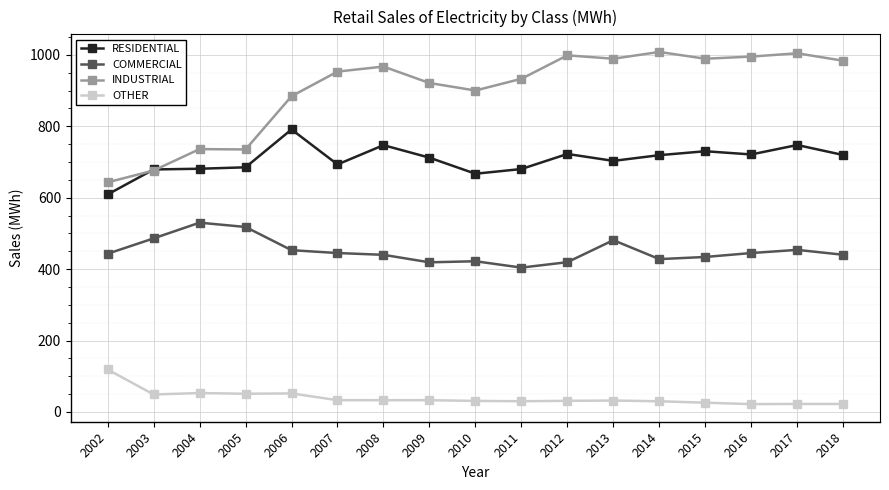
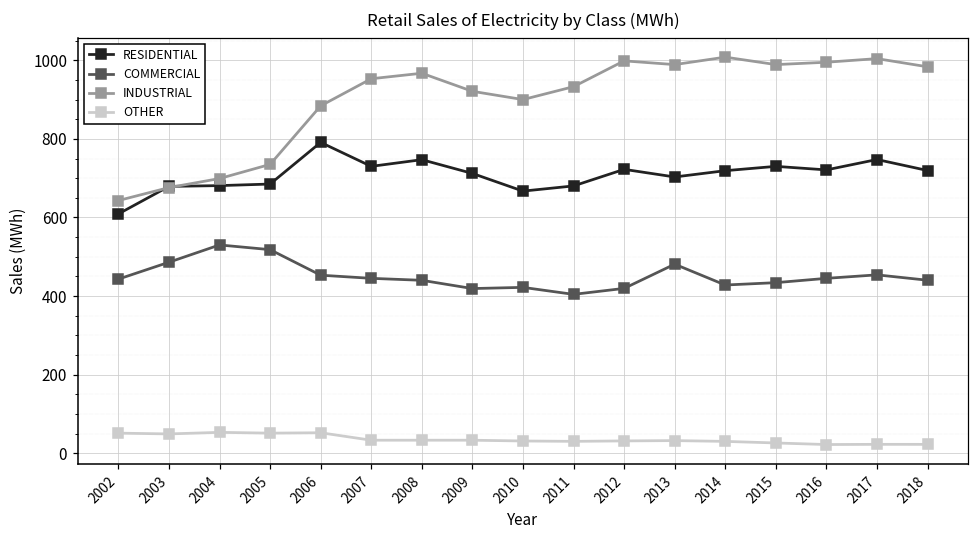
  {
    "RESIDENTIAL": {
      "2002": 610,
      "2004": 680,
      "2005": 690,
      "2006": 790,
-     "2007": 690,
+     "2007": 730,
      "2008": 750,
      "2009": 710,
      "2010": 670,
      "2011": 680,
      "2012": 720,
      "2013": 700,
      "2014": 720,
      "2015": 730,
      "2016": 720,
      "2017": 750,
      "2018": 720
    },
    "COMMERCIAL": {
      "2002": 440,
      "2003": 490,
      "2004": 530,
      "2005": 520,
      "2006": 450,
      "2007": 450,
      "2008": 440,
      "2009": 420,
      "2010": 420,
      "2011": 400,
      "2012": 420,
      "2013": 480,
      "2014": 430,
      "2015": 430,
      "2016": 450,
      "2017": 450,
      "2018": 440
    },
    "INDUSTRIAL": {
      "2002": 640,
-     "2004": 740,
+     "2004": 700,
      "2005": 740,
      "2006": 880,
      "2007": 950,
      "2008": 970,
      "2009": 920,
      "2010": 900,
      "2011": 930,
      "2012": 1000,
      "2013": 990,
      "2014": 1010,
      "2015": 990,
      "2016": 1000,
      "2017": 1000,
      "2018": 980
    },
    "OTHER": {
-     "2002": 120,
+     "2002": 50,
      "2003": 50,
      "2004": 50,
      "2005": 50,
      "2006": 50,
      "2007": 30,
      "2008": 30,
      "2009": 30,
      "2010": 30,
      "2011": 30,
      "2012": 30,
      "2013": 30,
      "2014": 30,
      "2015": 30,
      "2016": 20,
      "2017": 20,
      "2018": 20
    }
  }
